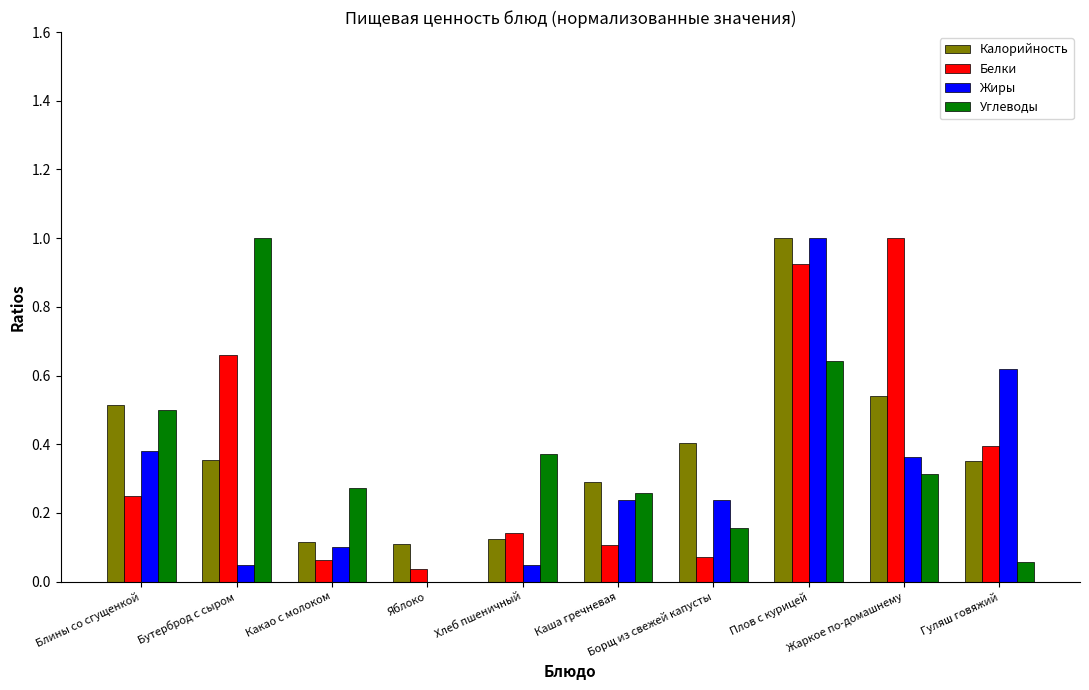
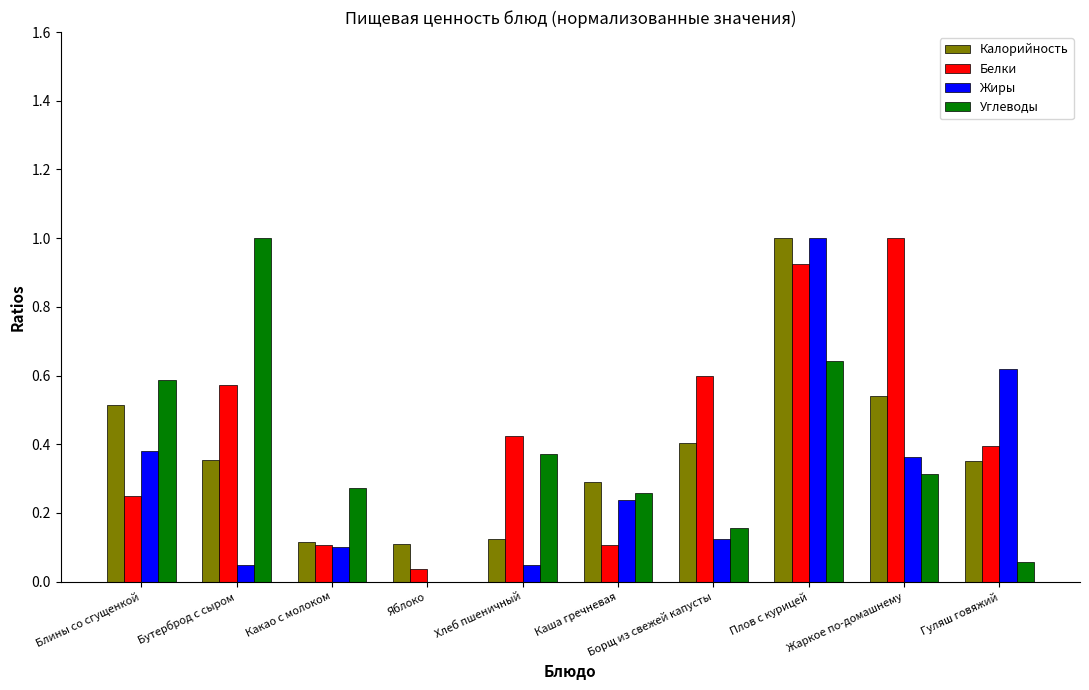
  {
    "Калорийность": {
      "Блины со сгущенкой": 0.51,
      "Бутерброд с сыром": 0.36,
      "Какао с молоком": 0.12,
      "Яблоко": 0.11,
      "Хлеб пшеничный": 0.13,
      "Каша гречневая": 0.29,
      "Борщ из свежей капусты": 0.40,
      "Плов с курицей": 1.00,
      "Жаркое по-домашнему": 0.54,
      "Гуляш говяжий": 0.35
    },
    "Белки": {
      "Блины со сгущенкой": 0.25,
-     "Бутерброд с сыром": 0.66,
-     "Какао с молоком": 0.06,
+     "Бутерброд с сыром": 0.57,
+     "Какао с молоком": 0.11,
      "Яблоко": 0.04,
-     "Хлеб пшеничный": 0.14,
+     "Хлеб пшеничный": 0.43,
      "Каша гречневая": 0.11,
-     "Борщ из свежей капусты": 0.07,
+     "Борщ из свежей капусты": 0.60,
      "Плов с курицей": 0.92,
      "Жаркое по-домашнему": 1.00,
      "Гуляш говяжий": 0.40
    },
    "Жиры": {
      "Блины со сгущенкой": 0.38,
      "Бутерброд с сыром": 0.05,
      "Какао с молоком": 0.10,
      "Яблоко": 0.00,
      "Хлеб пшеничный": 0.05,
      "Каша гречневая": 0.24,
-     "Борщ из свежей капусты": 0.24,
+     "Борщ из свежей капусты": 0.12,
      "Плов с курицей": 1.00,
      "Жаркое по-домашнему": 0.36,
      "Гуляш говяжий": 0.62
    },
    "Углеводы": {
-     "Блины со сгущенкой": 0.50,
+     "Блины со сгущенкой": 0.59,
      "Бутерброд с сыром": 1.00,
      "Какао с молоком": 0.27,
      "Яблоко": 0.00,
      "Хлеб пшеничный": 0.37,
      "Каша гречневая": 0.26,
      "Борщ из свежей капусты": 0.16,
      "Плов с курицей": 0.64,
      "Жаркое по-домашнему": 0.31,
      "Гуляш говяжий": 0.06
    }
  }
